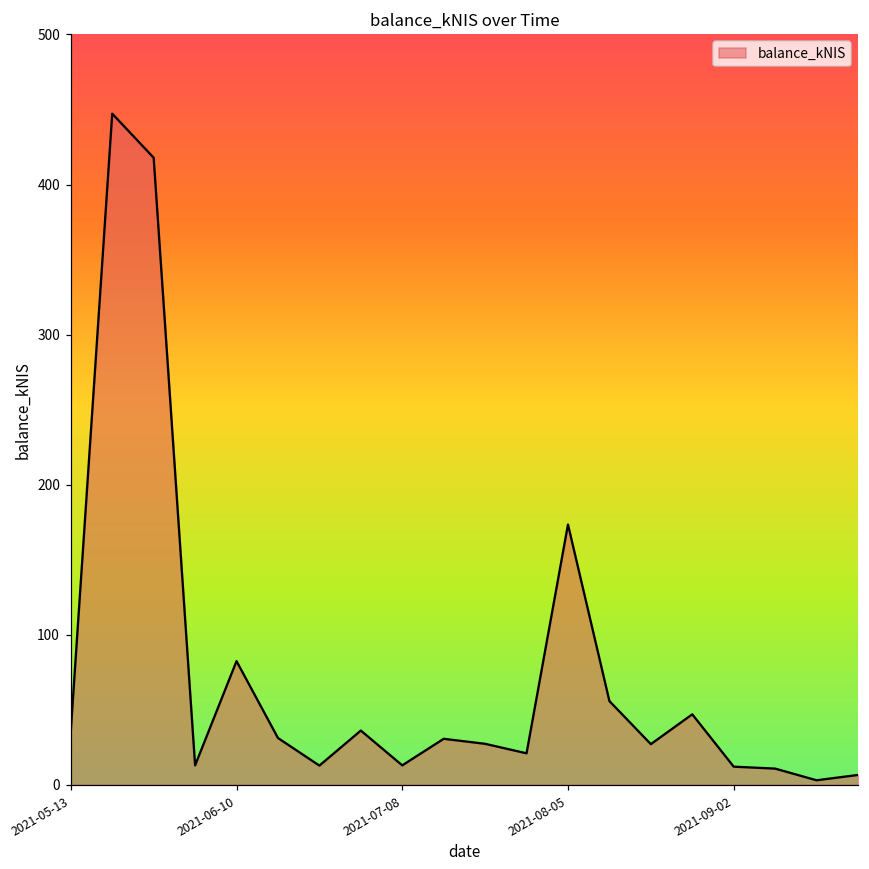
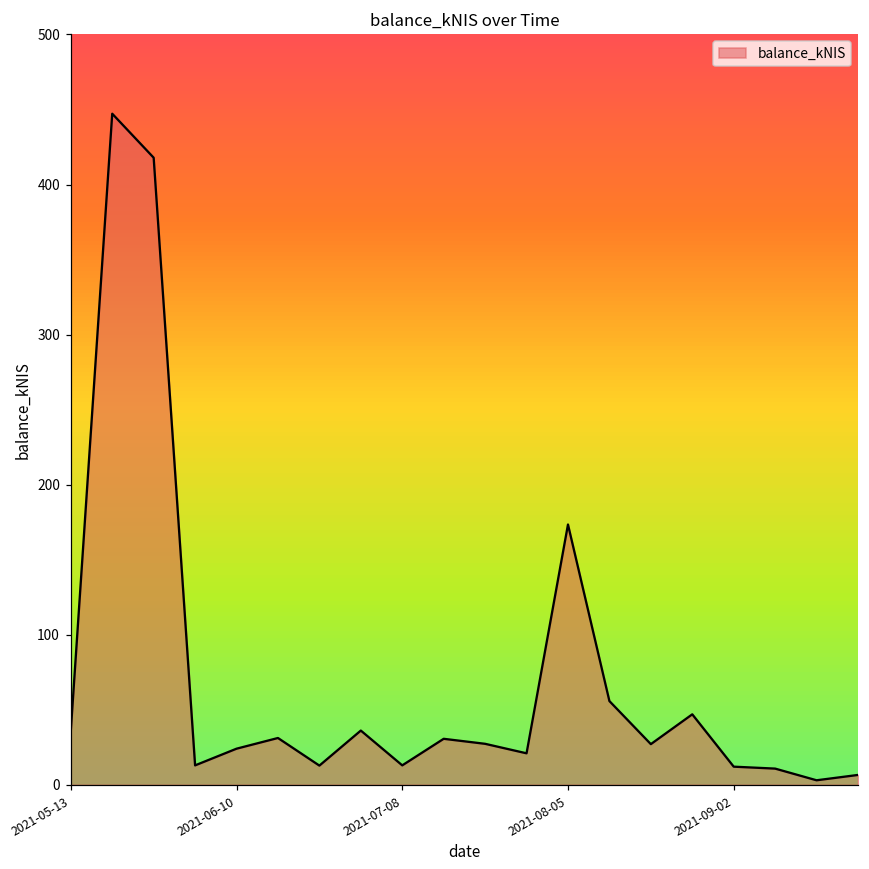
  {
    "2021-05-13": 36,
-   "2021-06-10": 82,
+   "2021-06-10": 24,
    "2021-07-08": 13,
    "2021-08-05": 173,
    "2021-09-02": 12
  }
